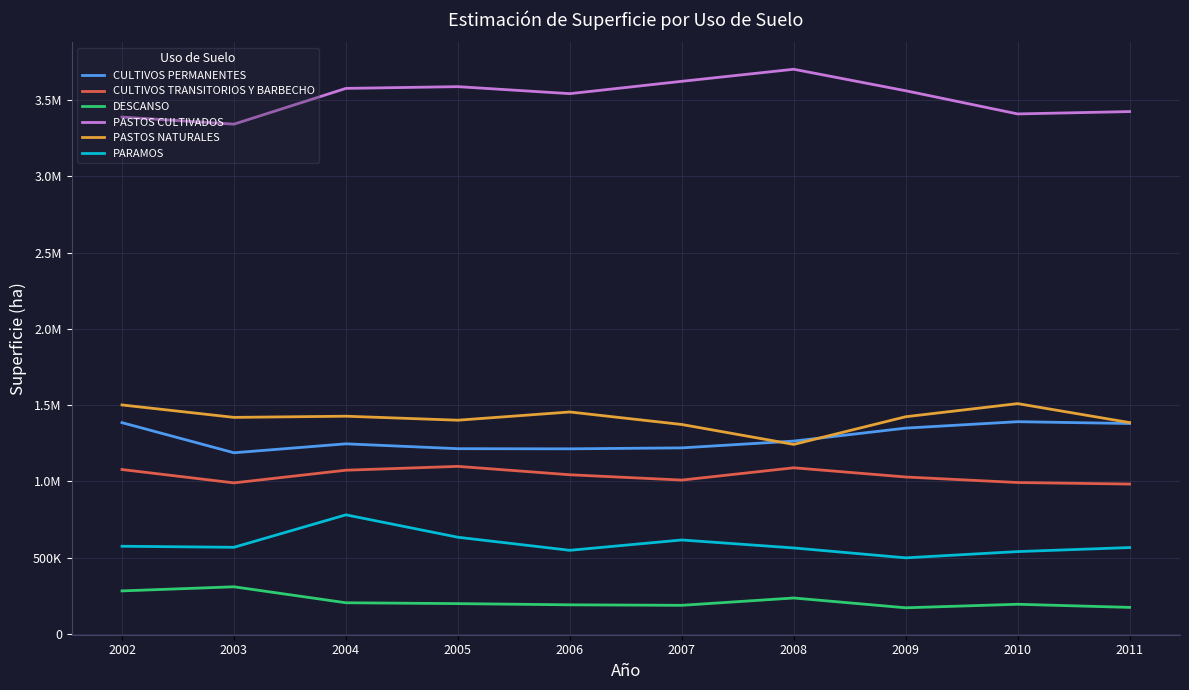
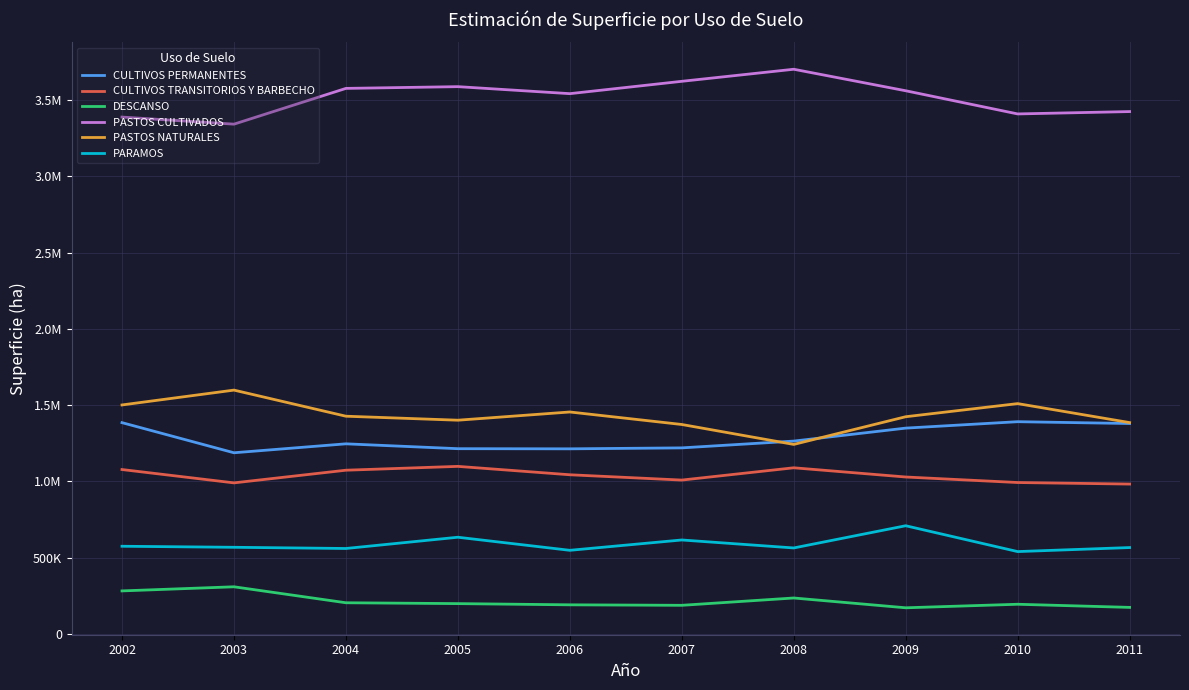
  {
    "CULTIVOS PERMANENTES": {
      "2002": 1390000,
      "2003": 1190000,
      "2004": 1250000,
      "2005": 1210000,
      "2006": 1210000,
      "2007": 1220000,
      "2008": 1260000,
      "2009": 1350000,
      "2010": 1390000
    },
    "CULTIVOS TRANSITORIOS Y BARBECHO": {
      "2002": 1080000,
      "2003": 990000,
      "2004": 1070000,
      "2005": 1100000,
      "2006": 1040000,
      "2007": 1010000,
      "2008": 1090000,
      "2009": 1030000,
      "2010": 990000,
      "2011": 980000
    },
    "DESCANSO": {
      "2002": 280000,
      "2003": 310000,
      "2004": 200000,
      "2005": 200000,
      "2006": 190000,
      "2007": 190000,
      "2008": 240000,
      "2009": 170000,
      "2010": 190000,
      "2011": 170000
    },
    "PASTOS CULTIVADOS": {
      "2004": 3580000,
      "2005": 3590000,
      "2006": 3540000,
      "2007": 3620000,
      "2008": 3700000,
      "2009": 3560000,
      "2010": 3410000,
      "2011": 3430000
    },
    "PASTOS NATURALES": {
      "2002": 1500000,
-     "2003": 1420000,
+     "2003": 1600000,
      "2004": 1430000,
      "2005": 1400000,
      "2006": 1460000,
      "2007": 1370000,
      "2008": 1240000,
      "2009": 1420000,
      "2010": 1510000
    },
    "PARAMOS": {
      "2002": 570000,
      "2003": 570000,
-     "2004": 780000,
+     "2004": 560000,
      "2005": 630000,
      "2006": 550000,
      "2007": 620000,
      "2008": 560000,
-     "2009": 500000,
+     "2009": 710000,
      "2010": 540000,
      "2011": 570000
    }
  }
